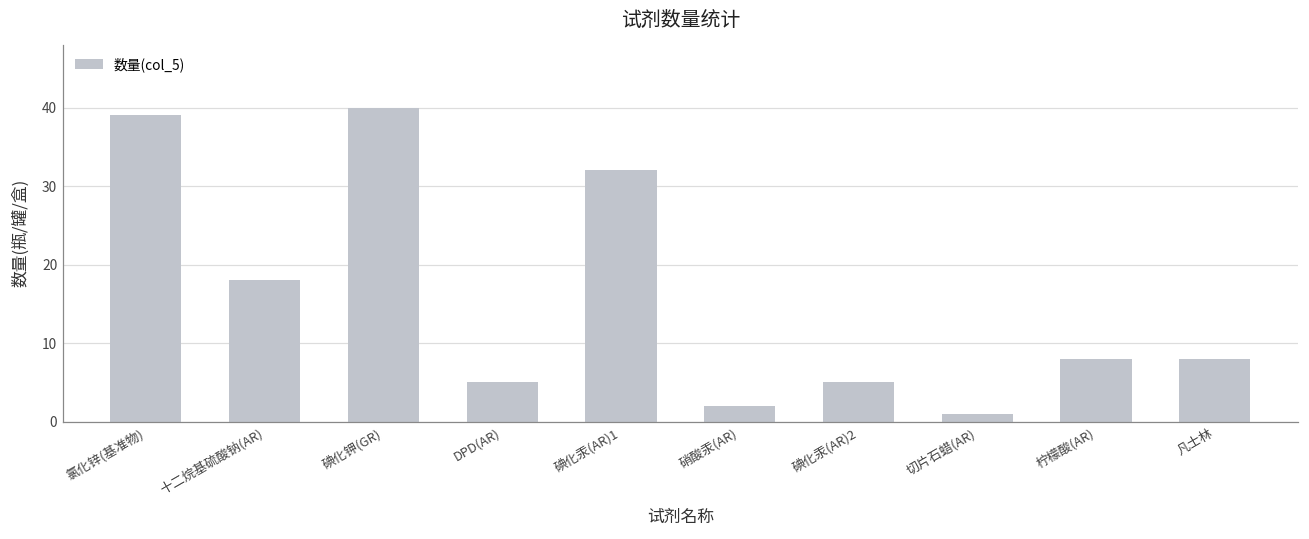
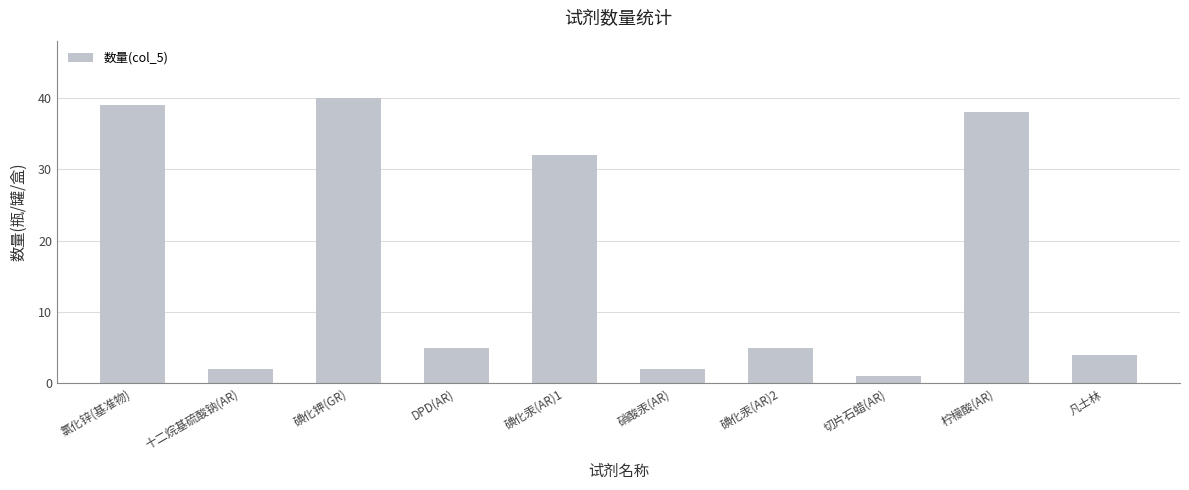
  {
    "氯化锌(基准物)": 39,
-   "十二烷基硫酸钠(AR)": 18,
+   "十二烷基硫酸钠(AR)": 2,
    "碘化钾(GR)": 40,
    "DPD(AR)": 5,
    "碘化汞(AR)1": 32,
    "硝酸汞(AR)": 2,
    "碘化汞(AR)2": 5,
    "切片石蜡(AR)": 1,
-   "柠檬酸(AR)": 8,
-   "凡士林": 8
+   "柠檬酸(AR)": 38,
+   "凡士林": 4
  }
